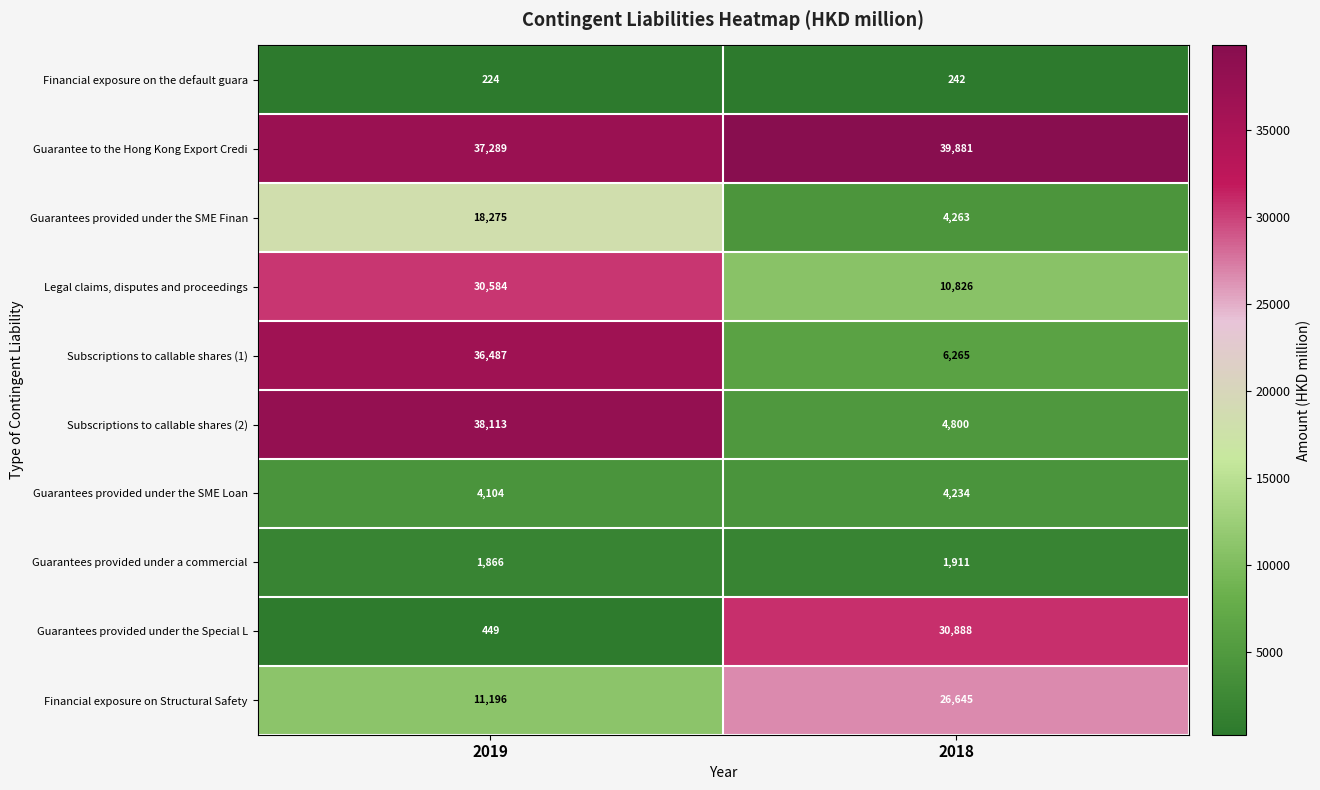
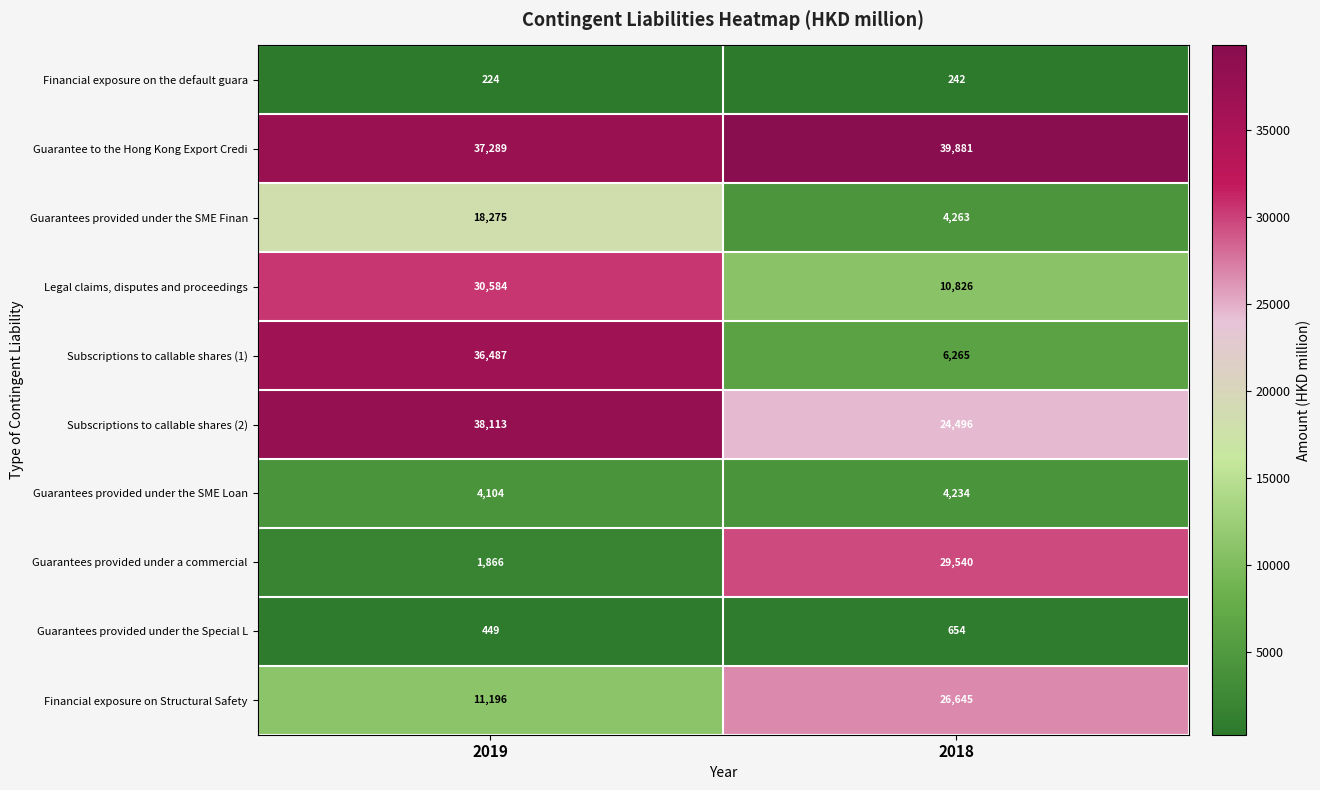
  {
    "Financial exposure on the default guara": {
      "2019": "224",
      "2018": "242"
    },
    "Guarantee to the Hong Kong Export Credi": {
      "2019": "37,289",
      "2018": "39,881"
    },
    "Guarantees provided under the SME Finan": {
      "2019": "18,275",
      "2018": "4,263"
    },
    "Legal claims, disputes and proceedings": {
      "2019": "30,584",
      "2018": "10,826"
    },
    "Subscriptions to callable shares (1)": {
      "2019": "36,487",
      "2018": "6,265"
    },
    "Subscriptions to callable shares (2)": {
      "2019": "38,113",
-     "2018": "4,800"
+     "2018": "24,496"
    },
    "Guarantees provided under the SME Loan": {
      "2019": "4,104",
      "2018": "4,234"
    },
    "Guarantees provided under a commercial": {
      "2019": "1,866",
-     "2018": "1,911"
+     "2018": "29,540"
    },
    "Guarantees provided under the Special L": {
      "2019": "449",
-     "2018": "30,888"
+     "2018": "654"
    },
    "Financial exposure on Structural Safety": {
      "2019": "11,196",
      "2018": "26,645"
    }
  }
